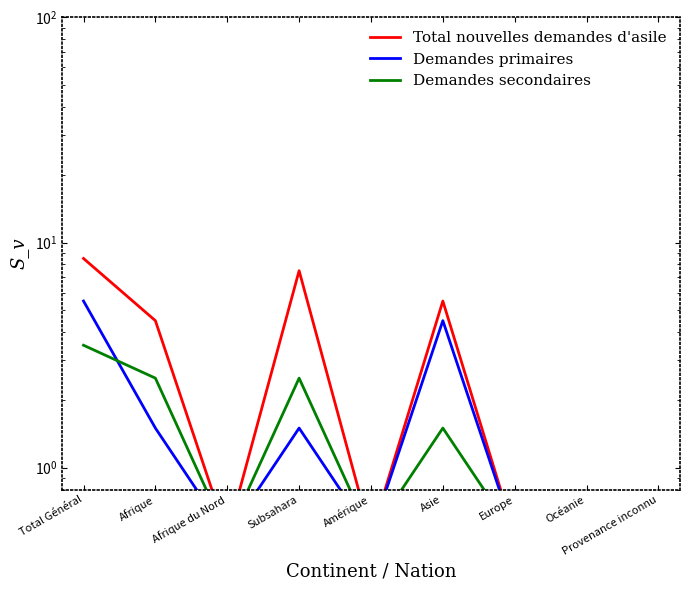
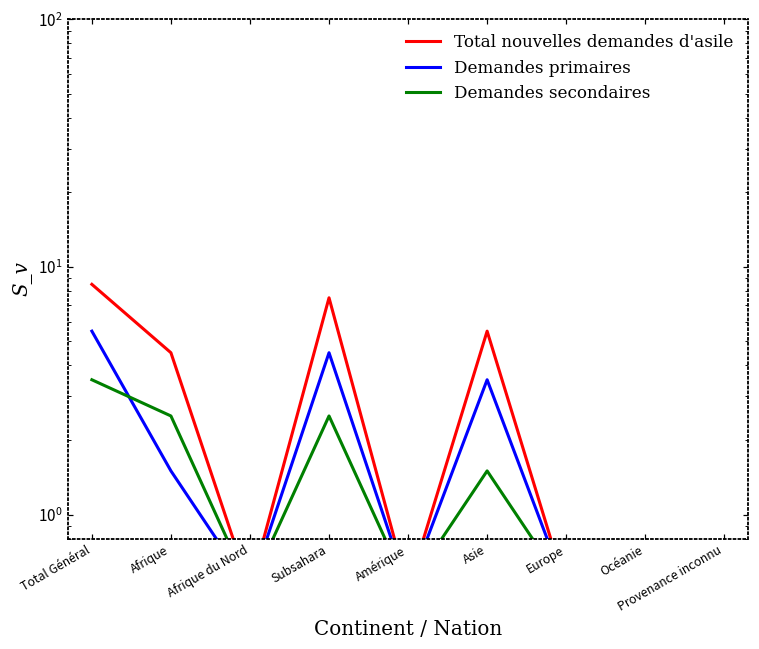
  {
    "Total nouvelles demandes d'asile": {
      "Total Général": 8.5,
      "Afrique": 4.5,
      "Subsahara": 7.5,
      "Asie": 5.5
    },
    "Demandes primaires": {
      "Total Général": 5.5,
      "Afrique": 1.5,
-     "Subsahara": 1.5,
-     "Asie": 4.5
+     "Subsahara": 4.5,
+     "Asie": 3.5
    },
    "Demandes secondaires": {
      "Total Général": 3.5,
      "Afrique": 2.5,
      "Subsahara": 2.5,
      "Asie": 1.5
    }
  }
